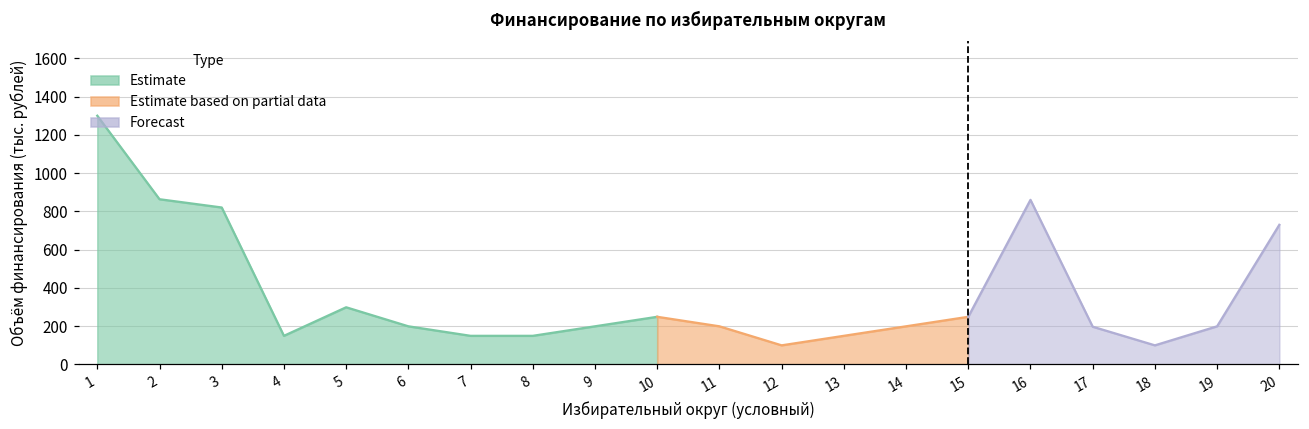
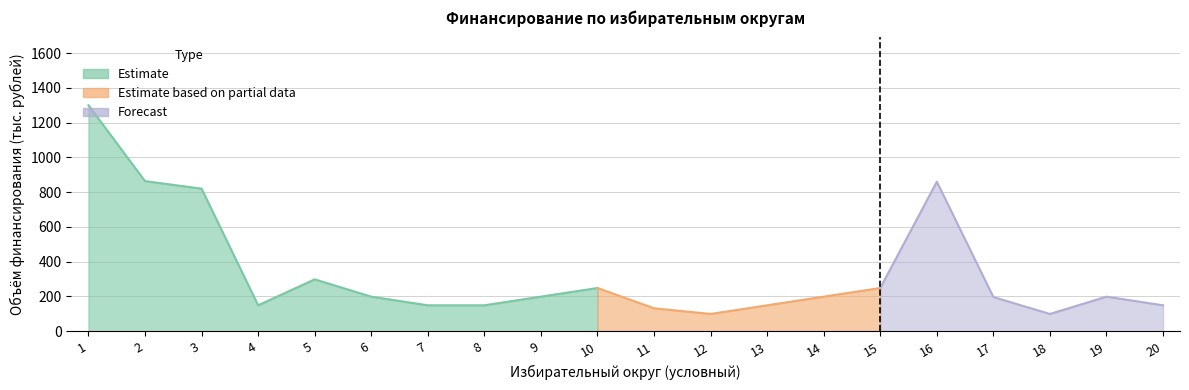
  {
    "Estimate": {
      "1": 1300,
      "2": 860,
      "3": 820,
      "4": 150,
      "5": 300,
      "6": 200,
      "7": 150,
      "8": 150,
      "9": 200
    },
    "Estimate based on partial data": {
-     "11": 200,
+     "11": 130,
      "12": 100,
      "13": 150,
      "14": 200
    },
    "Forecast": {
      "16": 860,
      "17": 200,
      "18": 100,
      "19": 200,
-     "20": 730
+     "20": 150
    }
  }
